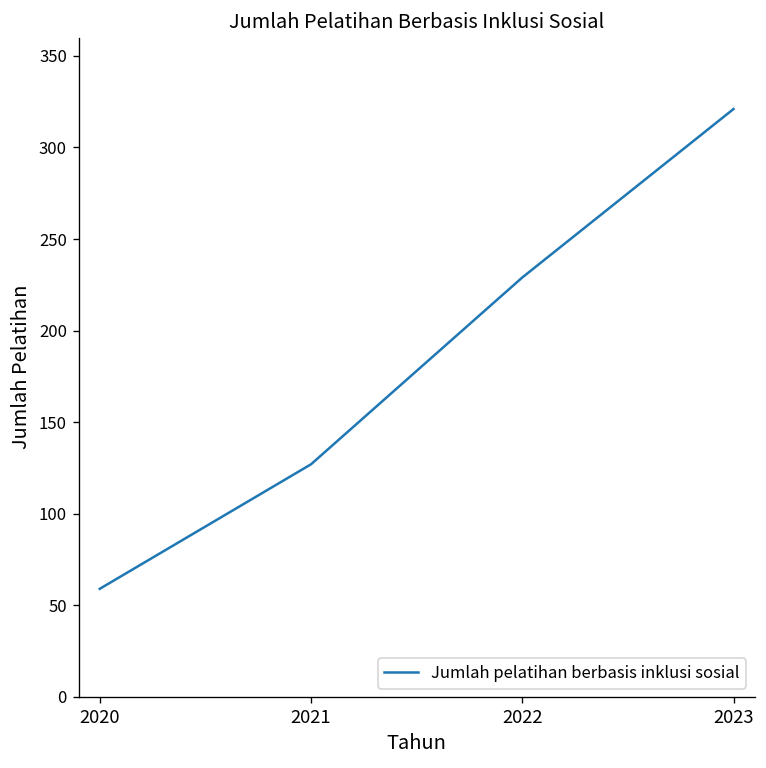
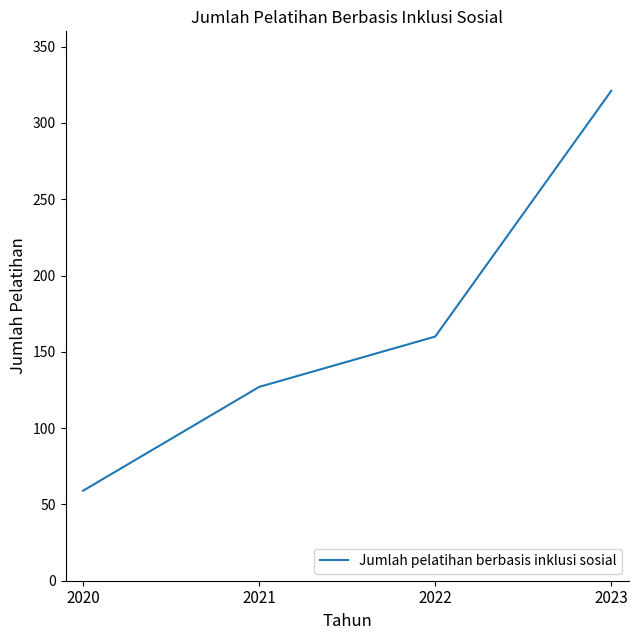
  {
    "2020": 59,
    "2021": 127,
-   "2022": 229,
+   "2022": 160,
    "2023": 321
  }
